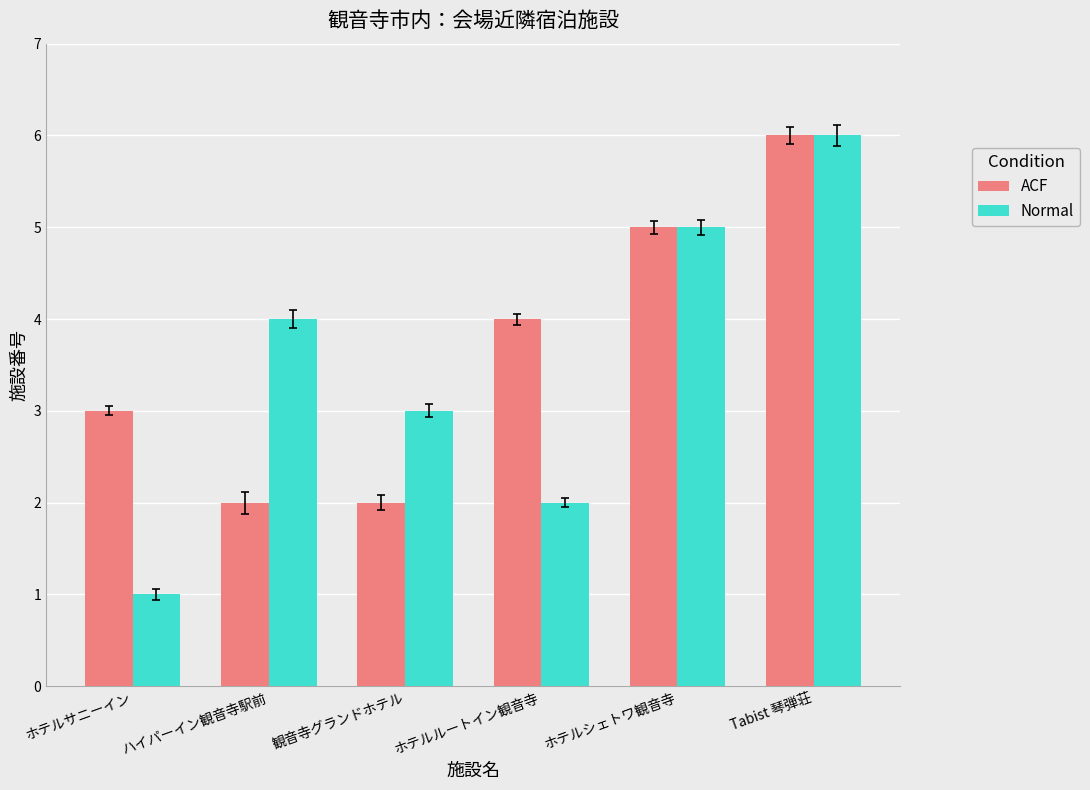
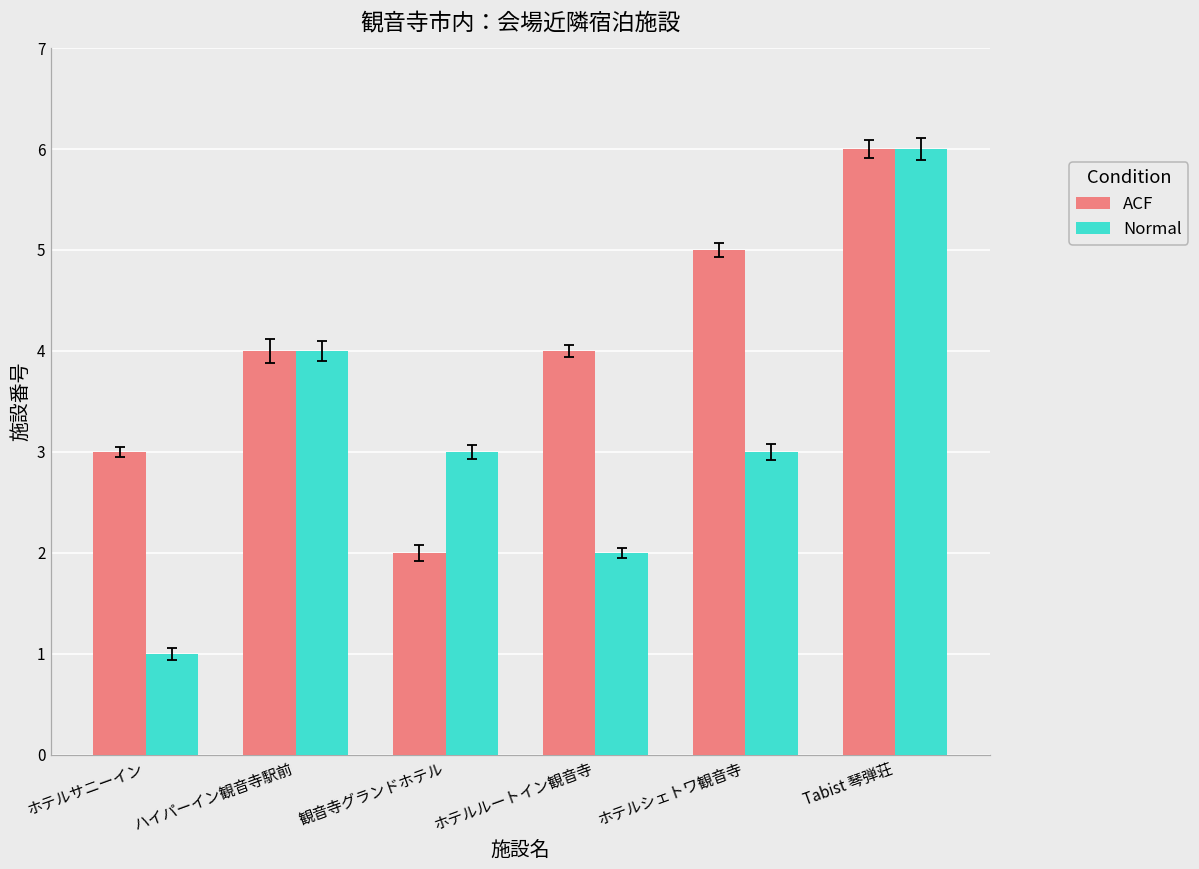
  {
    "ACF": {
      "ホテルサニーイン": 3,
-     "ハイパーイン観音寺駅前": 2,
+     "ハイパーイン観音寺駅前": 4,
      "観音寺グランドホテル": 2,
      "ホテルルートイン観音寺": 4,
      "ホテルシェトワ観音寺": 5,
      "Tabist 琴弾荘": 6
    },
    "Normal": {
      "ホテルサニーイン": 1,
      "ハイパーイン観音寺駅前": 4,
      "観音寺グランドホテル": 3,
      "ホテルルートイン観音寺": 2,
-     "ホテルシェトワ観音寺": 5,
+     "ホテルシェトワ観音寺": 3,
      "Tabist 琴弾荘": 6
    }
  }
